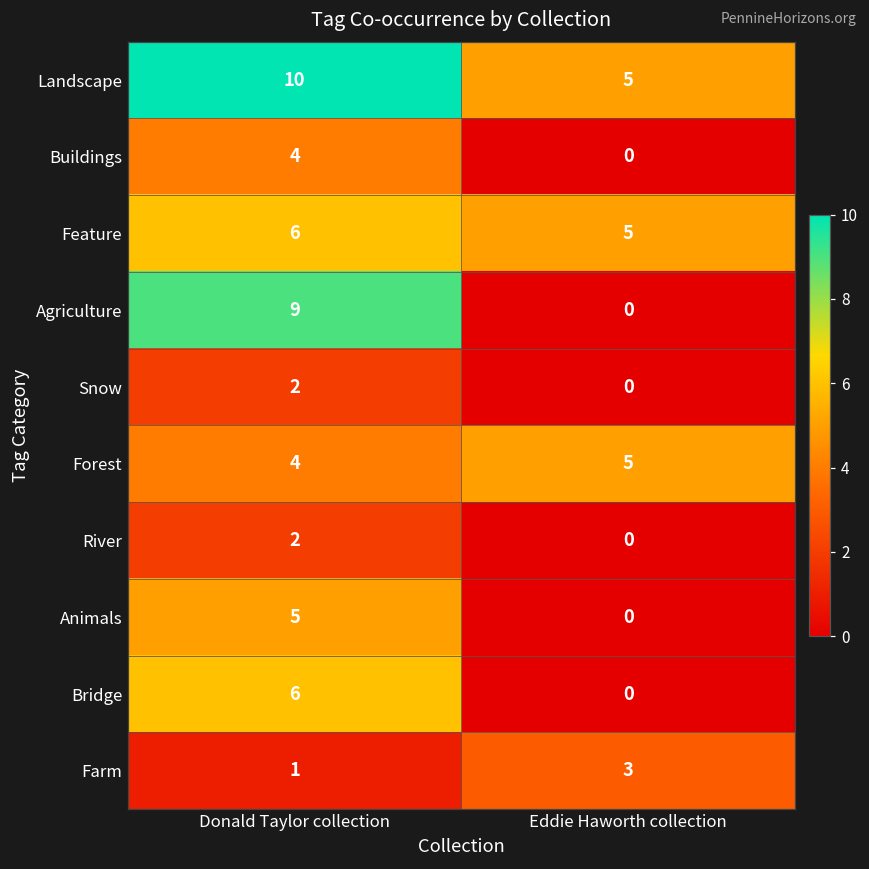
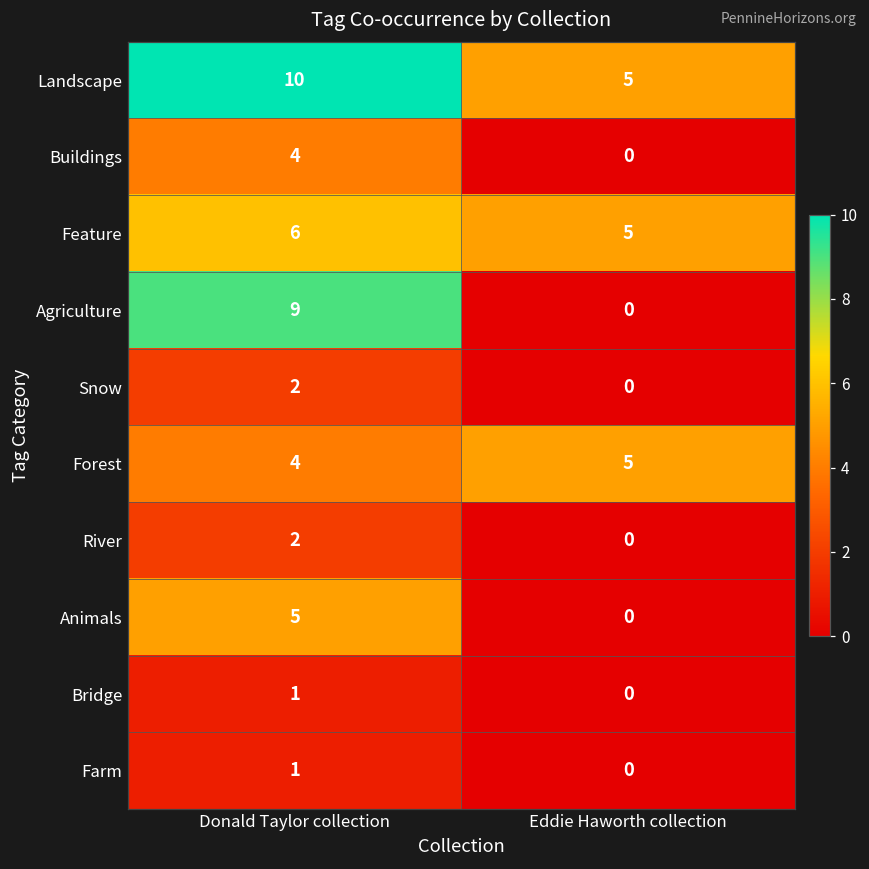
  {
    "Landscape": {
      "Donald Taylor collection": 10,
      "Eddie Haworth collection": 5
    },
    "Buildings": {
      "Donald Taylor collection": 4,
      "Eddie Haworth collection": 0
    },
    "Feature": {
      "Donald Taylor collection": 6,
      "Eddie Haworth collection": 5
    },
    "Agriculture": {
      "Donald Taylor collection": 9,
      "Eddie Haworth collection": 0
    },
    "Snow": {
      "Donald Taylor collection": 2,
      "Eddie Haworth collection": 0
    },
    "Forest": {
      "Donald Taylor collection": 4,
      "Eddie Haworth collection": 5
    },
    "River": {
      "Donald Taylor collection": 2,
      "Eddie Haworth collection": 0
    },
    "Animals": {
      "Donald Taylor collection": 5,
      "Eddie Haworth collection": 0
    },
    "Bridge": {
-     "Donald Taylor collection": 6,
+     "Donald Taylor collection": 1,
      "Eddie Haworth collection": 0
    },
    "Farm": {
      "Donald Taylor collection": 1,
-     "Eddie Haworth collection": 3
+     "Eddie Haworth collection": 0
    }
  }
